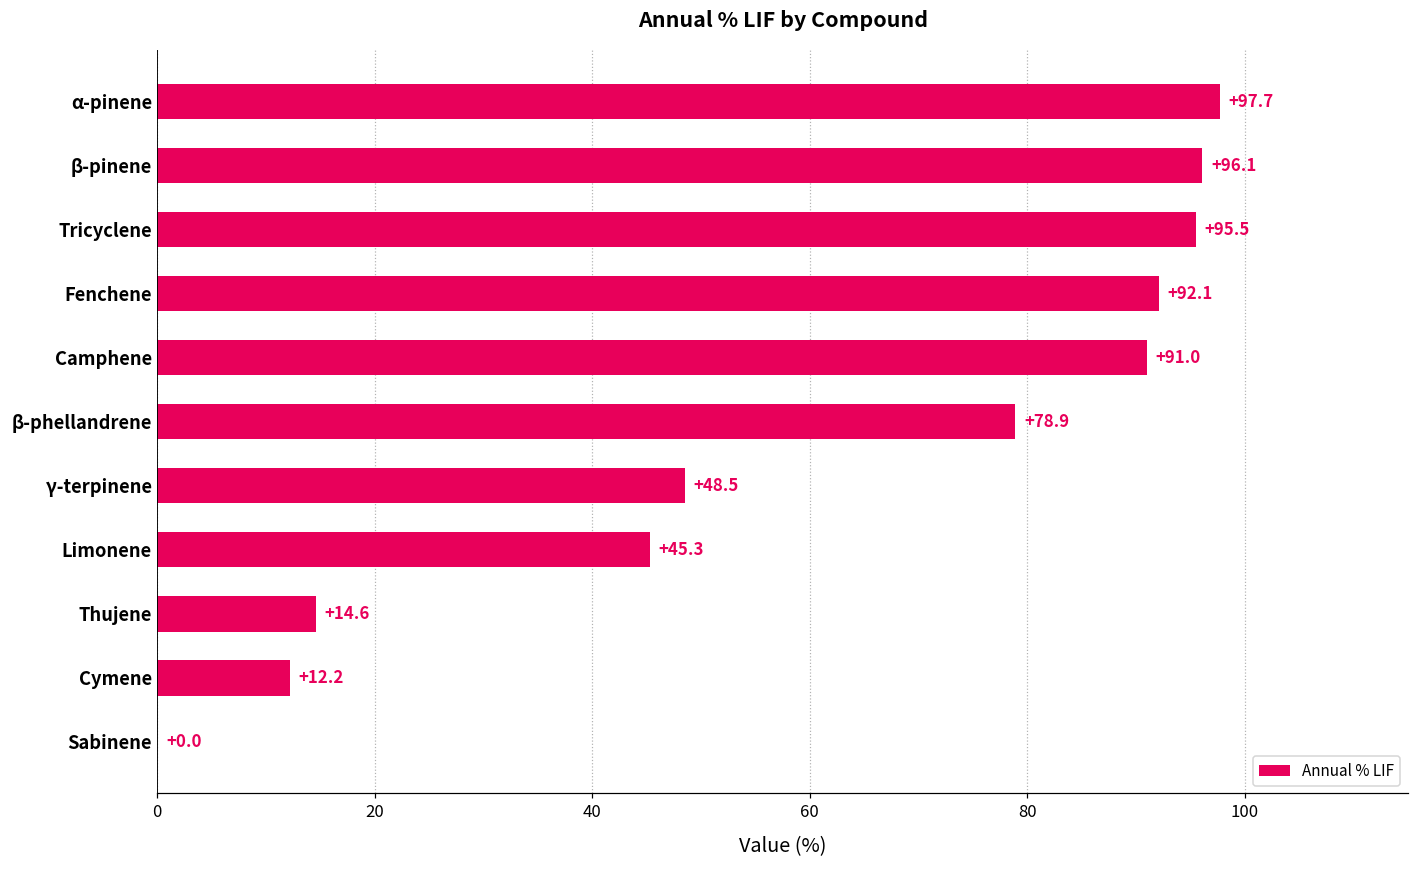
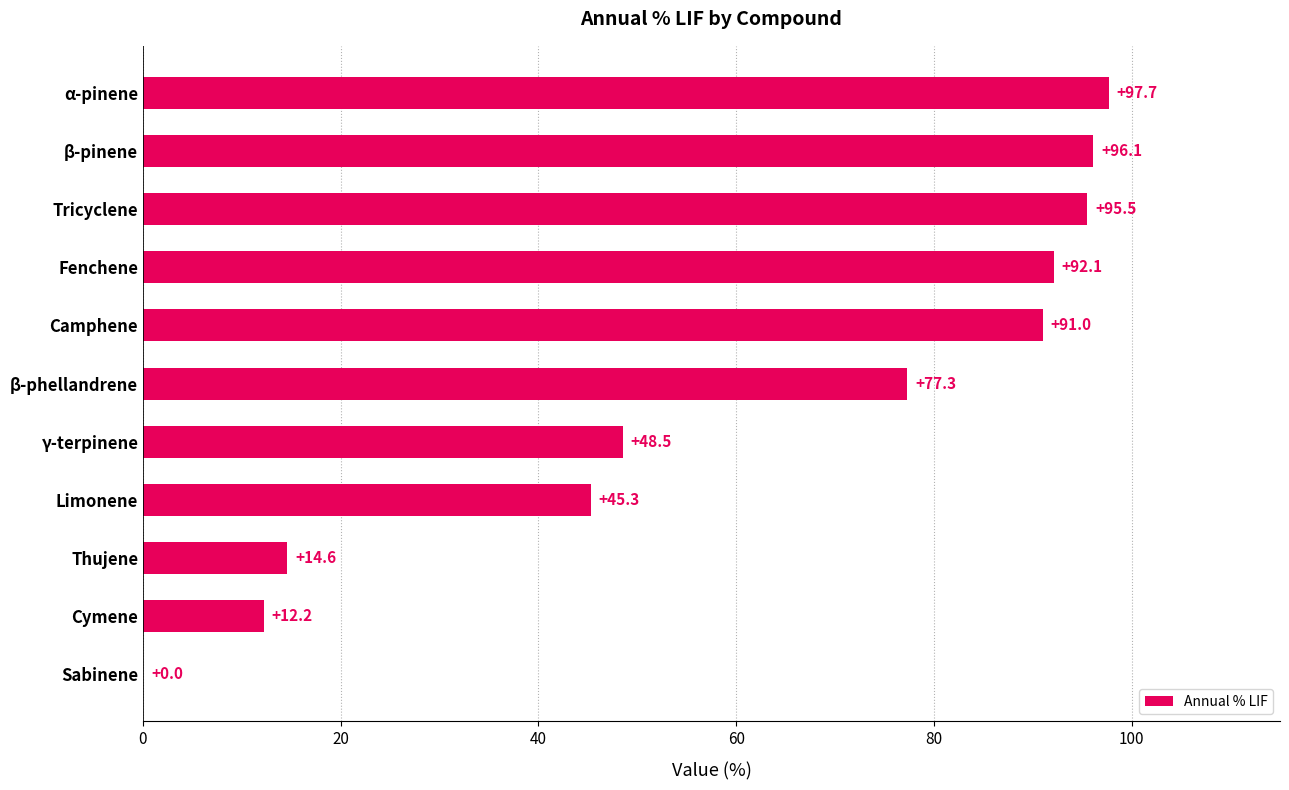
  {
    "α-pinene": "+97.7",
    "β-pinene": "+96.1",
    "Tricyclene": "+95.5",
    "Fenchene": "+92.1",
    "Camphene": "+91.0",
-   "β-phellandrene": "+78.9",
+   "β-phellandrene": "+77.3",
    "γ-terpinene": "+48.5",
    "Limonene": "+45.3",
    "Thujene": "+14.6",
    "Cymene": "+12.2",
    "Sabinene": "+0.0"
  }
